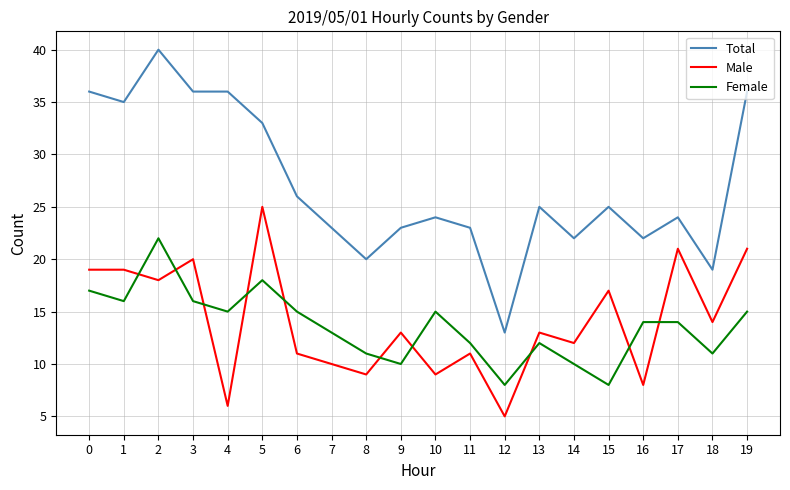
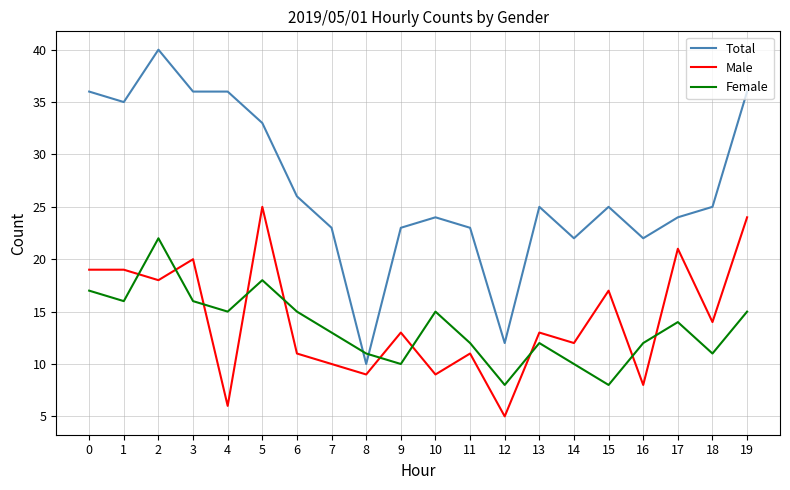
  {
    "Total": {
      "0": 36,
      "1": 35,
      "2": 40,
      "3": 36,
      "4": 36,
      "5": 33,
      "6": 26,
      "7": 23,
-     "8": 20,
+     "8": 10,
      "9": 23,
      "10": 24,
      "11": 23,
-     "12": 13,
+     "12": 12,
      "13": 25,
      "14": 22,
      "15": 25,
      "16": 22,
      "17": 24,
-     "18": 19
+     "18": 25
    },
    "Male": {
      "0": 19,
      "1": 19,
      "2": 18,
      "3": 20,
      "4": 6,
      "5": 25,
      "6": 11,
      "7": 10,
      "8": 9,
      "9": 13,
      "10": 9,
      "11": 11,
      "12": 5,
      "13": 13,
      "14": 12,
      "15": 17,
      "16": 8,
      "17": 21,
      "18": 14,
-     "19": 21
+     "19": 24
    },
    "Female": {
      "0": 17,
      "1": 16,
      "2": 22,
      "3": 16,
      "4": 15,
      "5": 18,
      "6": 15,
      "7": 13,
      "8": 11,
      "9": 10,
      "10": 15,
      "11": 12,
      "12": 8,
      "13": 12,
      "14": 10,
      "15": 8,
-     "16": 14,
+     "16": 12,
      "17": 14,
      "18": 11,
      "19": 15
    }
  }
